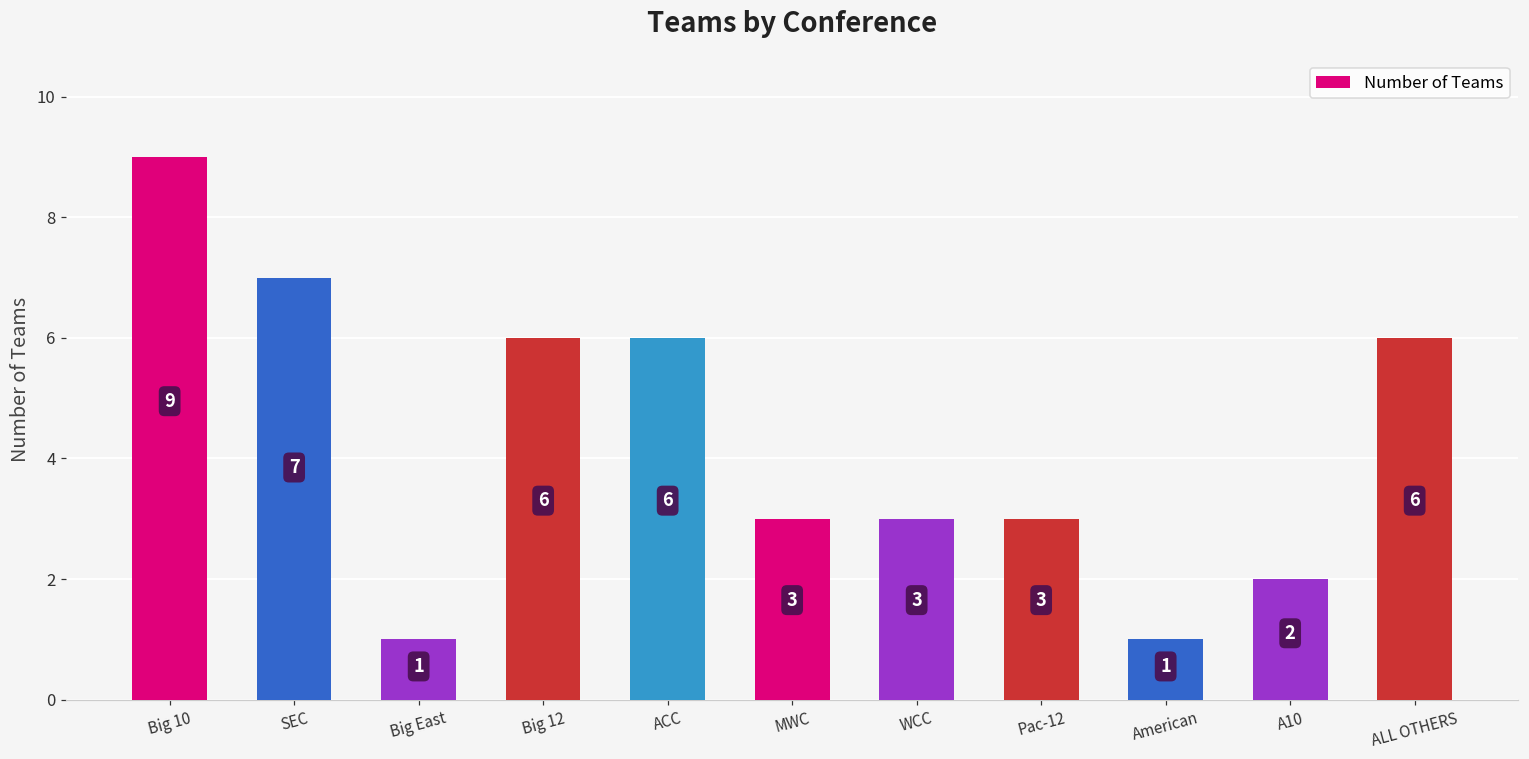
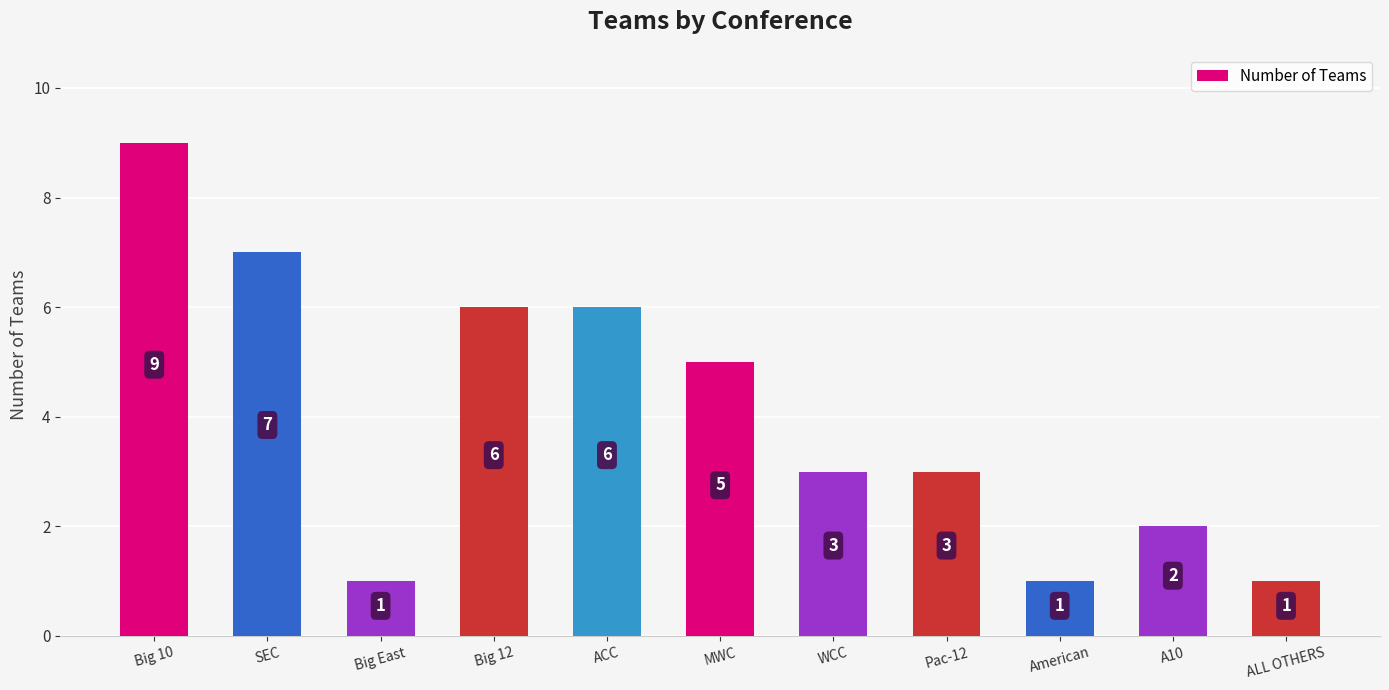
  {
-   "MWC": 3,
-   "ALL OTHERS": 6
+   "MWC": 5,
+   "ALL OTHERS": 1
  }
